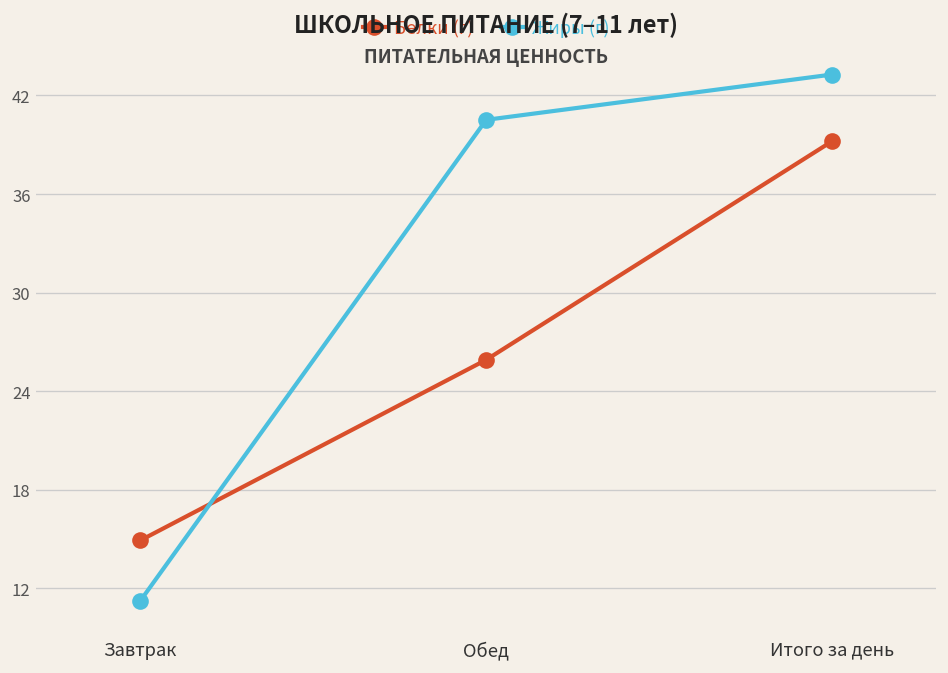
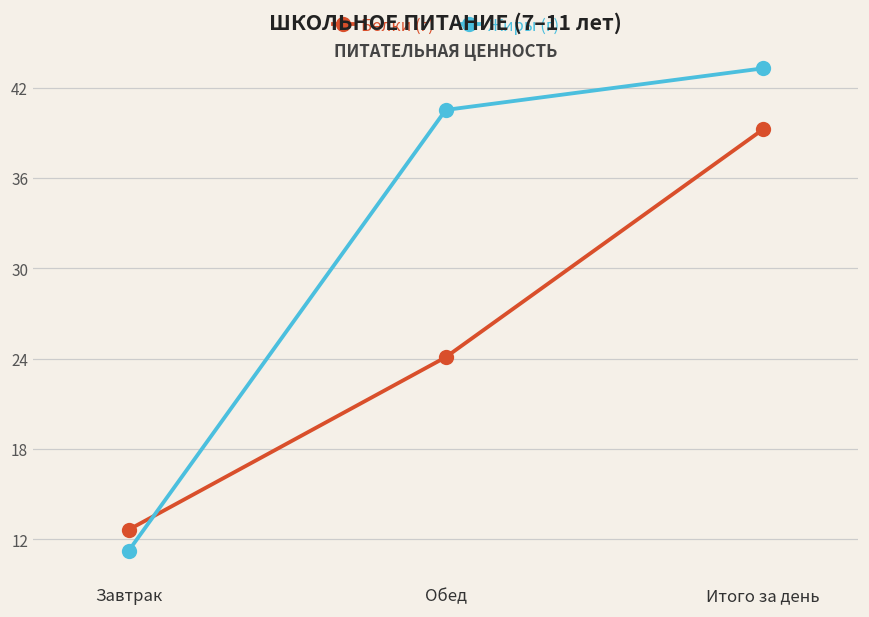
  {
    "Белки (г)": {
-     "Завтрак": 14.9,
-     "Обед": 25.9,
+     "Завтрак": 12.6,
+     "Обед": 24.1,
      "Итого за день": 39.2
    },
    "Жиры (г)": {
      "Завтрак": 11.2,
      "Обед": 40.5,
      "Итого за день": 43.3
    }
  }
